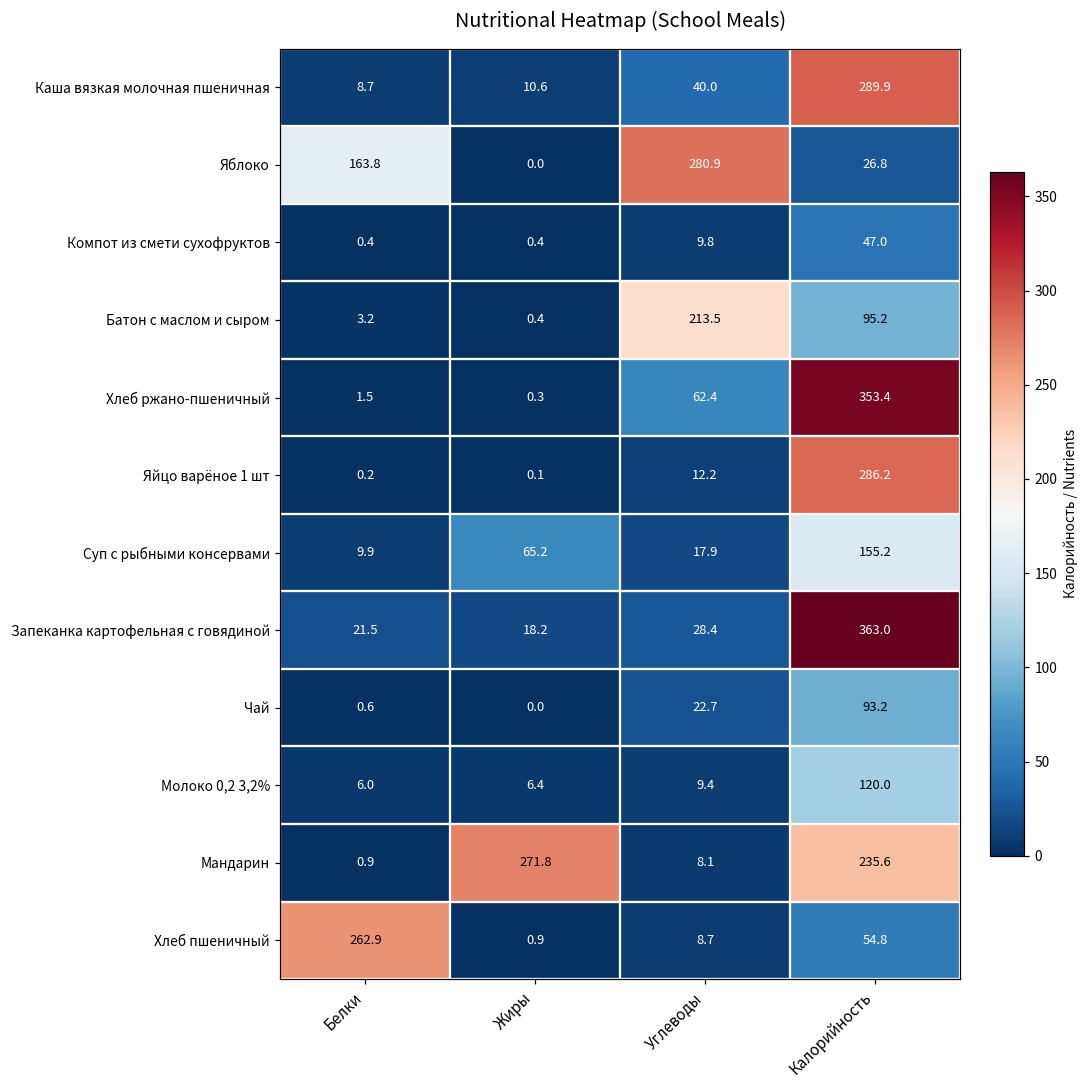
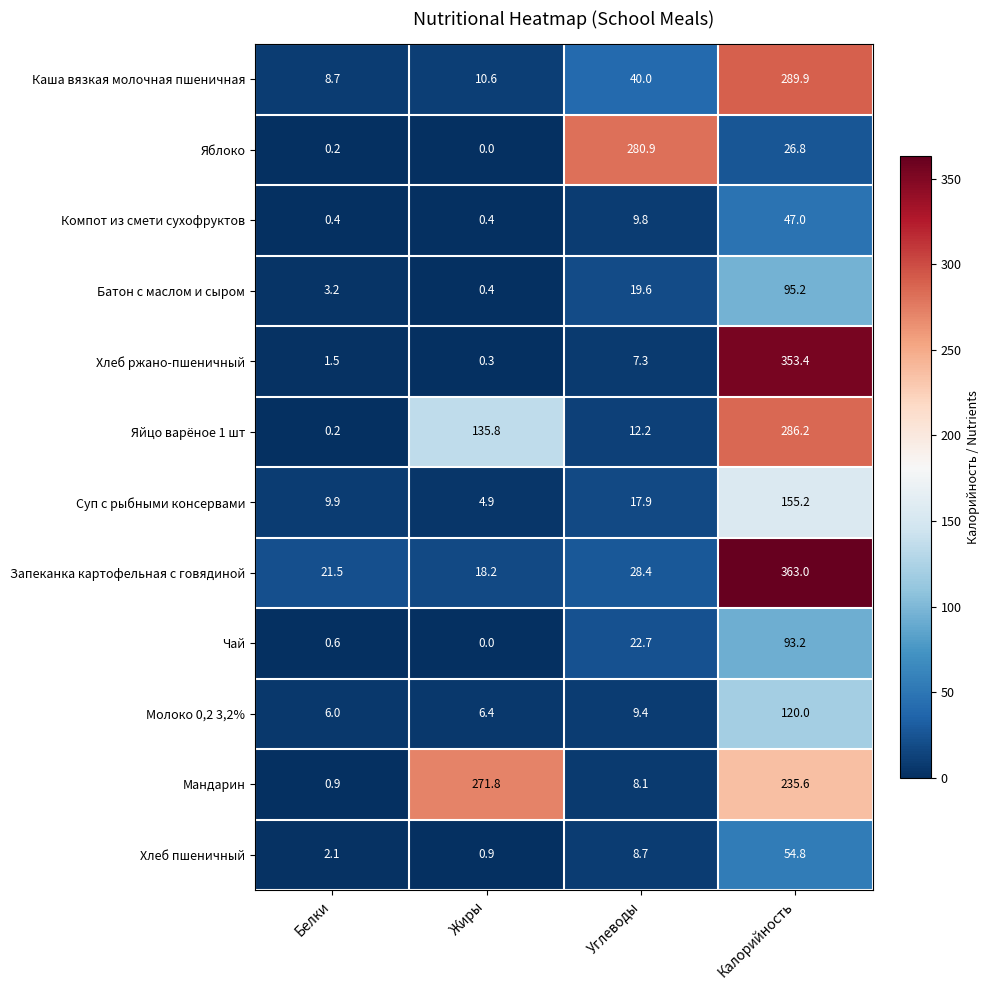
  {
    "Каша вязкая молочная пшеничная": {
      "Белки": 8.7,
      "Жиры": 10.6,
      "Углеводы": 40.0,
      "Калорийность": 289.9
    },
    "Яблоко": {
-     "Белки": 163.8,
+     "Белки": 0.2,
      "Жиры": 0.0,
      "Углеводы": 280.9,
      "Калорийность": 26.8
    },
    "Компот из смети сухофруктов": {
      "Белки": 0.4,
      "Жиры": 0.4,
      "Углеводы": 9.8,
      "Калорийность": 47.0
    },
    "Батон с маслом и сыром": {
      "Белки": 3.2,
      "Жиры": 0.4,
-     "Углеводы": 213.5,
+     "Углеводы": 19.6,
      "Калорийность": 95.2
    },
    "Хлеб ржано-пшеничный": {
      "Белки": 1.5,
      "Жиры": 0.3,
-     "Углеводы": 62.4,
+     "Углеводы": 7.3,
      "Калорийность": 353.4
    },
    "Яйцо варёное 1 шт": {
      "Белки": 0.2,
-     "Жиры": 0.1,
+     "Жиры": 135.8,
      "Углеводы": 12.2,
      "Калорийность": 286.2
    },
    "Суп с рыбными консервами": {
      "Белки": 9.9,
-     "Жиры": 65.2,
+     "Жиры": 4.9,
      "Углеводы": 17.9,
      "Калорийность": 155.2
    },
    "Запеканка картофельная с говядиной": {
      "Белки": 21.5,
      "Жиры": 18.2,
      "Углеводы": 28.4,
      "Калорийность": 363.0
    },
    "Чай": {
      "Белки": 0.6,
      "Жиры": 0.0,
      "Углеводы": 22.7,
      "Калорийность": 93.2
    },
    "Молоко 0,2 3,2%": {
      "Белки": 6.0,
      "Жиры": 6.4,
      "Углеводы": 9.4,
      "Калорийность": 120.0
    },
    "Мандарин": {
      "Белки": 0.9,
      "Жиры": 271.8,
      "Углеводы": 8.1,
      "Калорийность": 235.6
    },
    "Хлеб пшеничный": {
-     "Белки": 262.9,
+     "Белки": 2.1,
      "Жиры": 0.9,
      "Углеводы": 8.7,
      "Калорийность": 54.8
    }
  }
